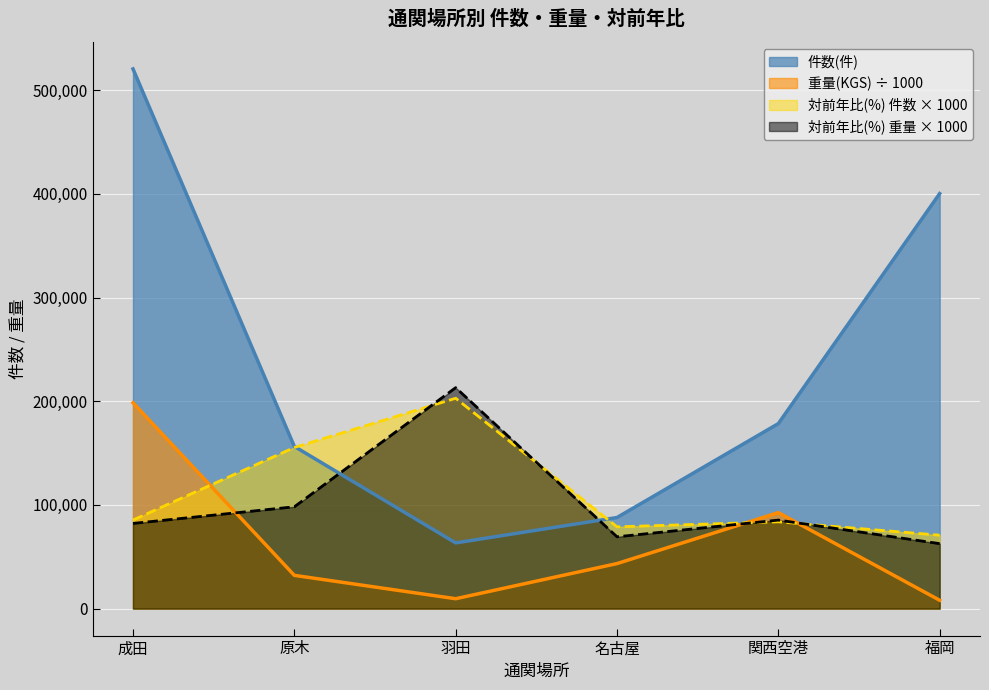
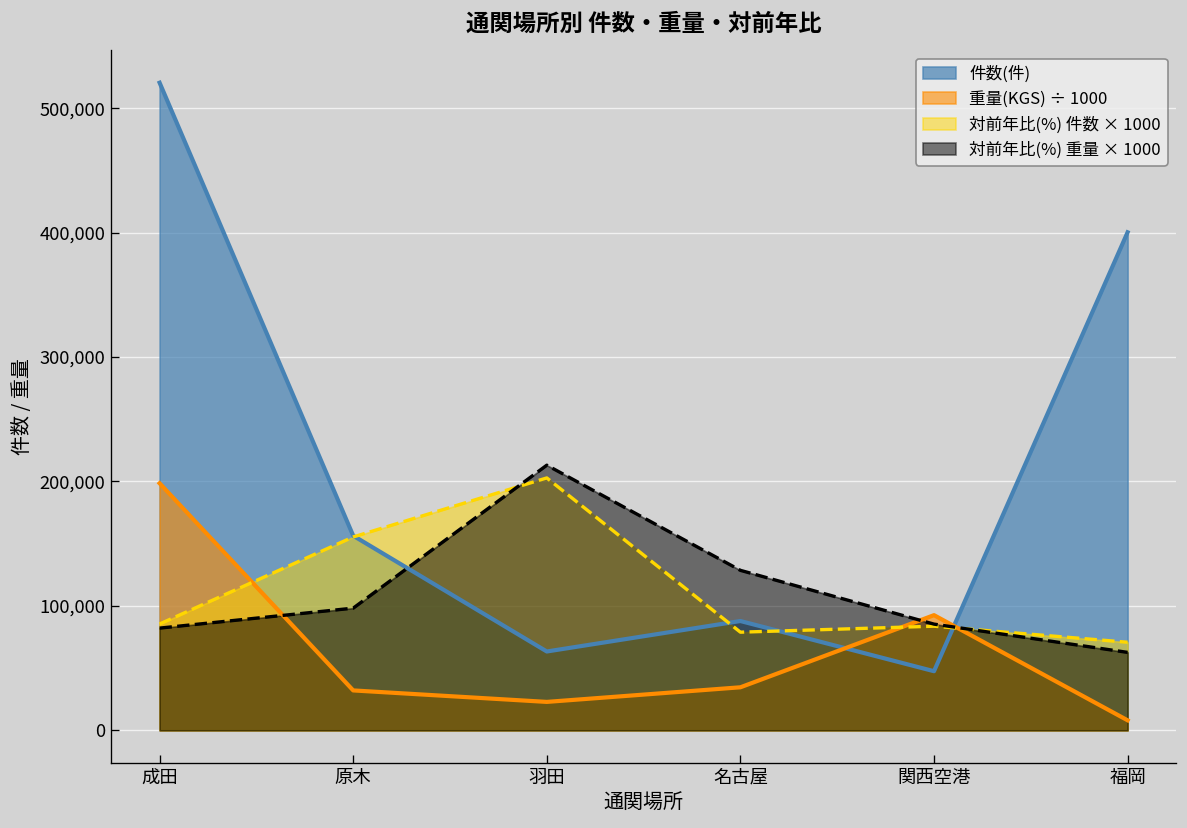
  {
    "件数(件)": {
      "成田": "521,000",
      "羽田": "63,000",
      "名古屋": "88,000",
-     "関西空港": "178,000",
+     "関西空港": "48,000",
      "福岡": "400,000"
    },
    "重量(KGS) ÷ 1000": {
      "成田": "199,000",
      "原木": "32,000",
-     "羽田": "10,000",
-     "名古屋": "43,000",
+     "羽田": "23,000",
+     "名古屋": "35,000",
      "関西空港": "93,000",
      "福岡": "8,000"
    },
    "対前年比(%) 件数 × 1000": {
      "成田": "85,000",
      "羽田": "203,000",
      "名古屋": "79,000",
      "福岡": "71,000"
    },
    "対前年比(%) 重量 × 1000": {
      "成田": "82,000",
      "原木": "98,000",
      "羽田": "213,000",
-     "名古屋": "69,000",
+     "名古屋": "129,000",
      "福岡": "63,000"
    }
  }
